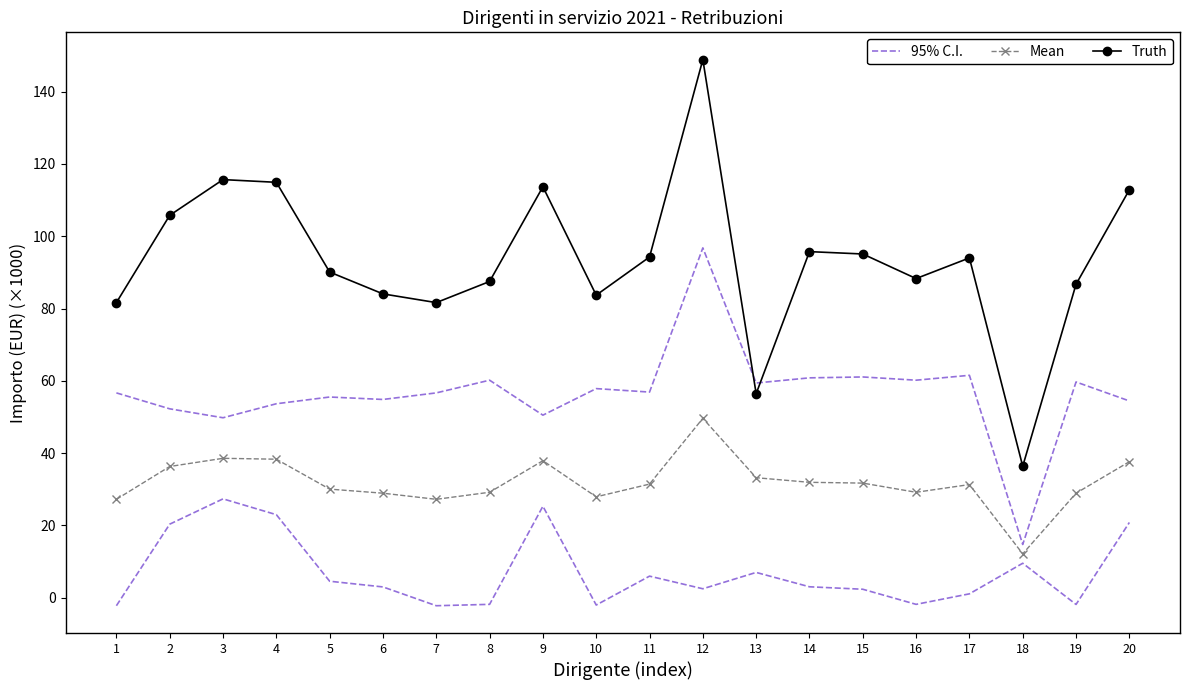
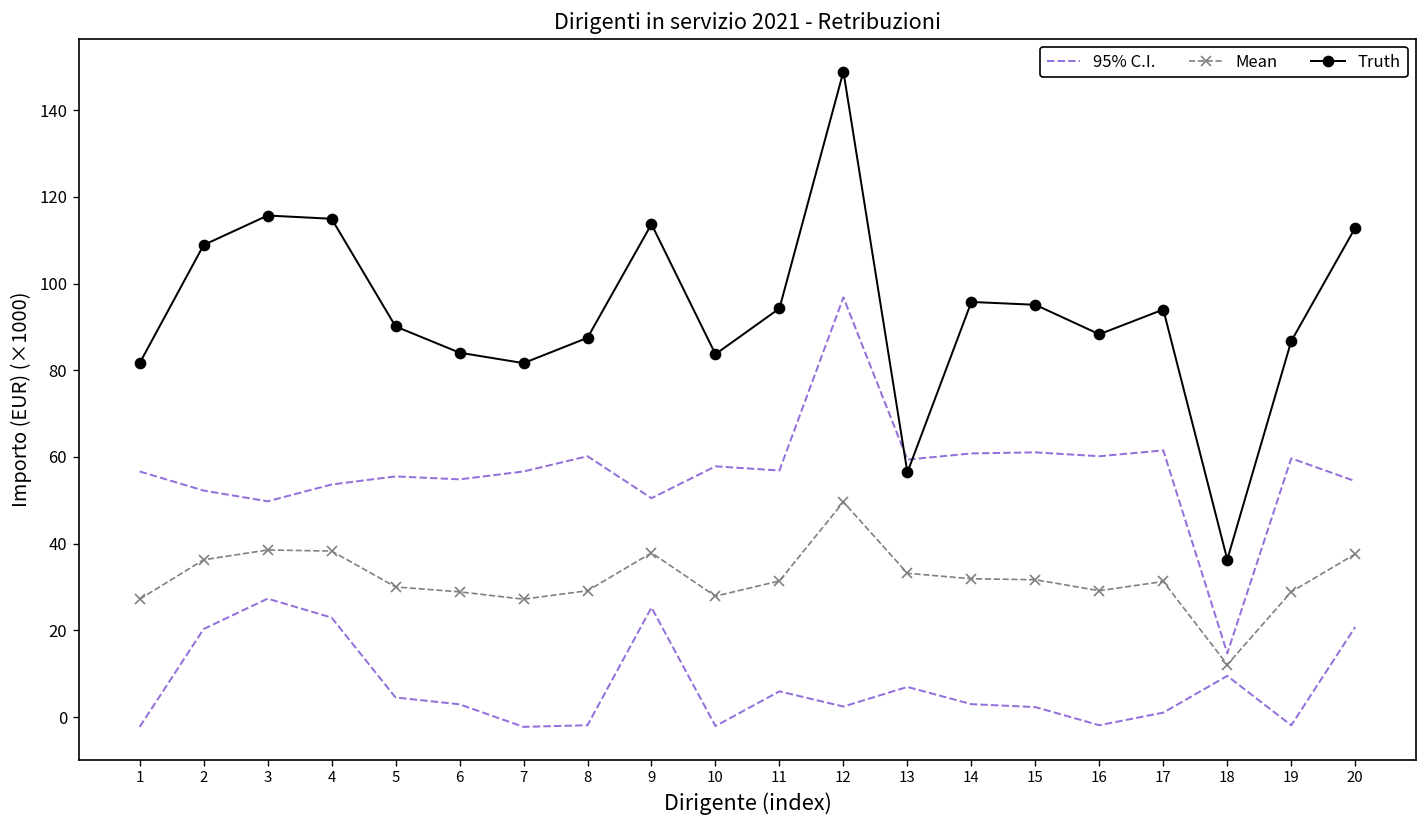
  {
    "Mean": {
      "1": 27,
      "2": 36,
      "3": 39,
      "4": 38,
      "5": 30,
      "6": 29,
      "7": 27,
      "8": 29,
      "9": 38,
      "10": 28,
      "11": 31,
      "12": 50,
      "13": 33,
      "14": 32,
      "15": 32,
      "16": 29,
      "17": 31,
      "18": 12,
      "19": 29,
      "20": 38
    },
    "Truth": {
      "1": 82,
-     "2": 106,
+     "2": 109,
      "3": 116,
      "4": 115,
      "5": 90,
      "6": 84,
      "7": 82,
      "8": 87,
      "9": 114,
      "10": 84,
      "11": 94,
      "12": 149,
      "13": 56,
      "14": 96,
      "15": 95,
      "16": 88,
      "17": 94,
      "18": 36,
      "19": 87,
      "20": 113
    }
  }
